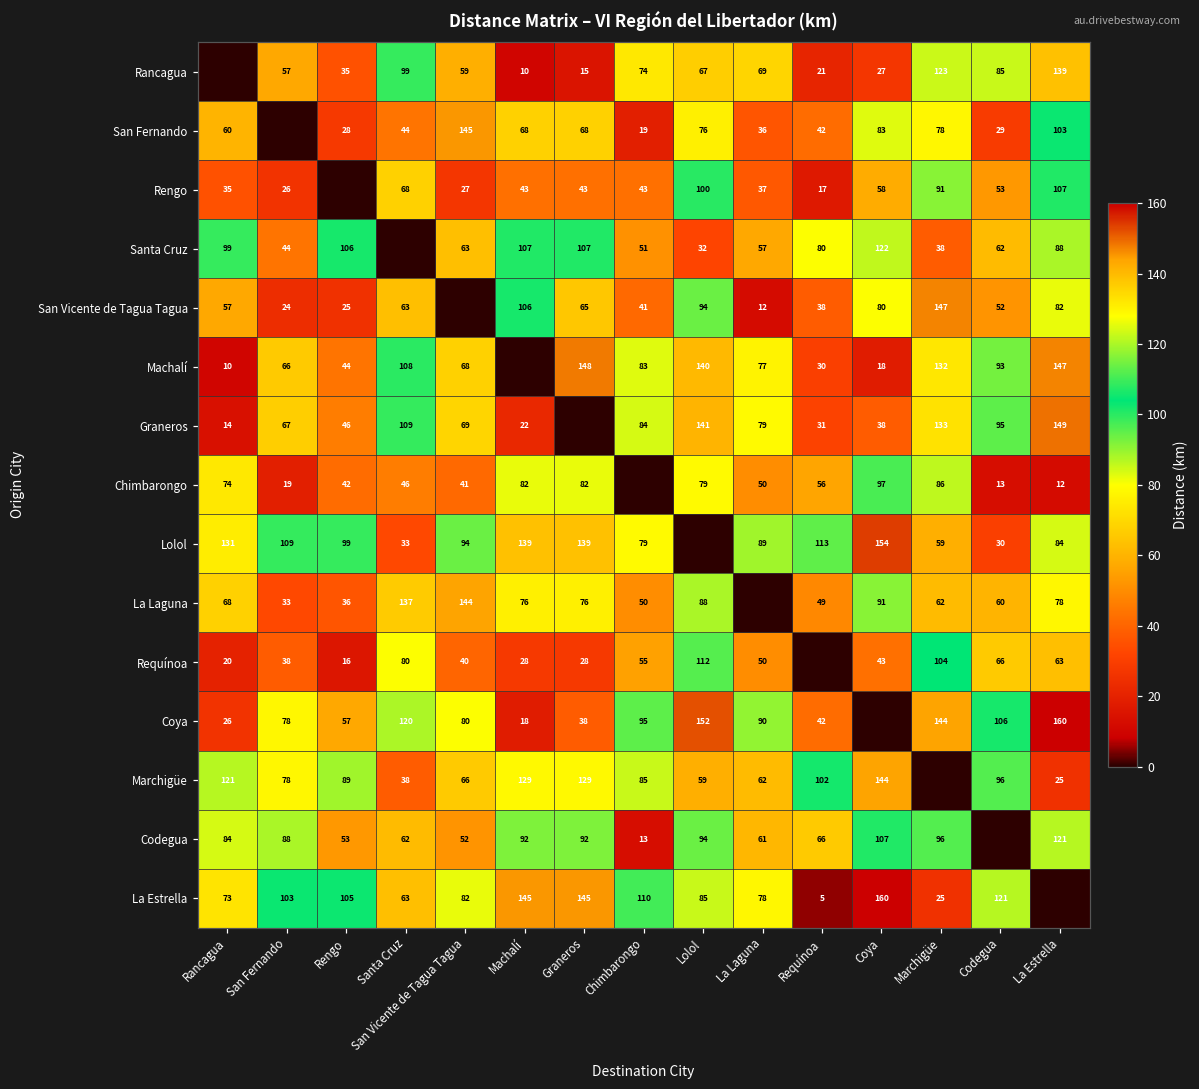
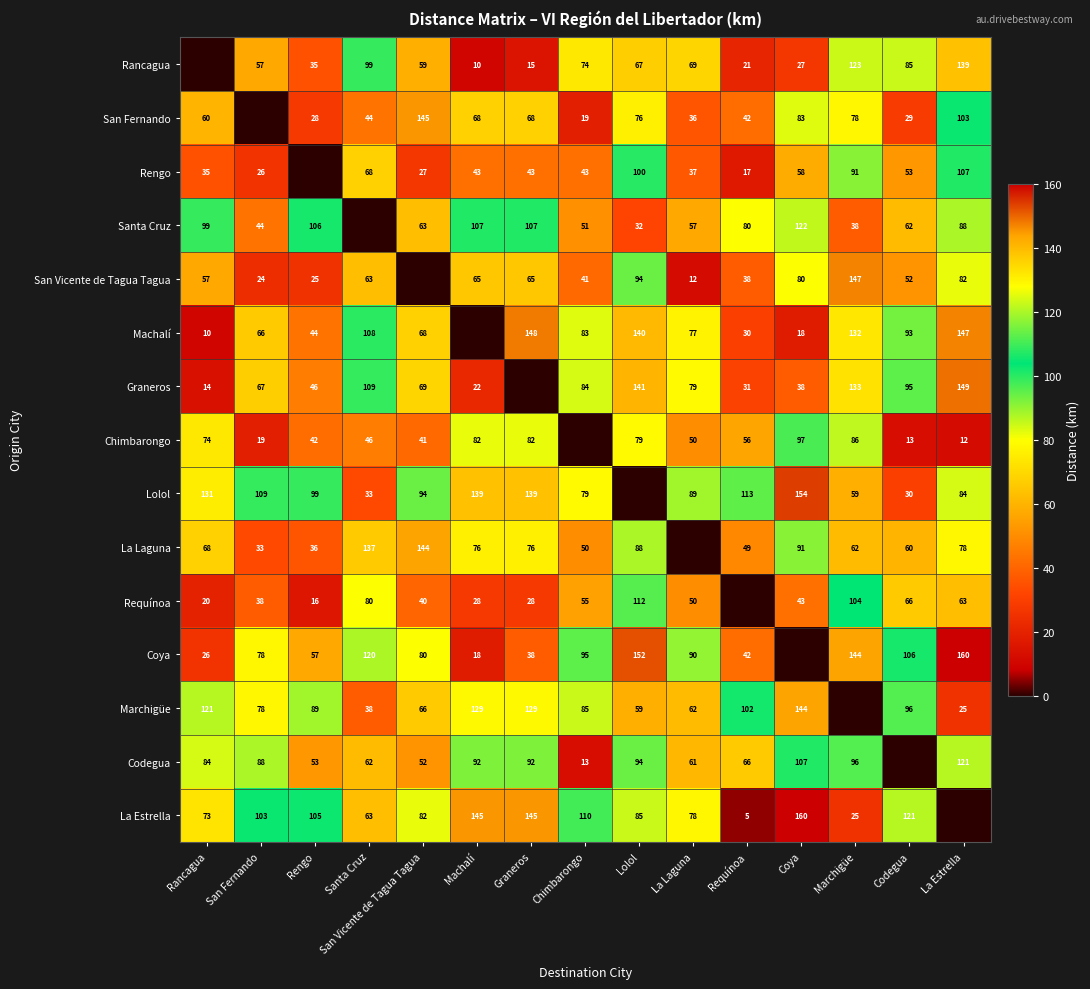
  {
    "San Vicente de Tagua Tagua": {
      "Rancagua": 57,
      "San Fernando": 24,
      "Rengo": 25,
      "Santa Cruz": 63,
-     "Machalí": 106,
+     "Machalí": 65,
      "Graneros": 65,
      "Chimbarongo": 41,
      "Lolol": 94,
      "La Laguna": 12,
      "Requínoa": 38,
      "Coya": 80,
      "Marchigüe": 147,
      "Codegua": 52,
      "La Estrella": 82
    }
  }
